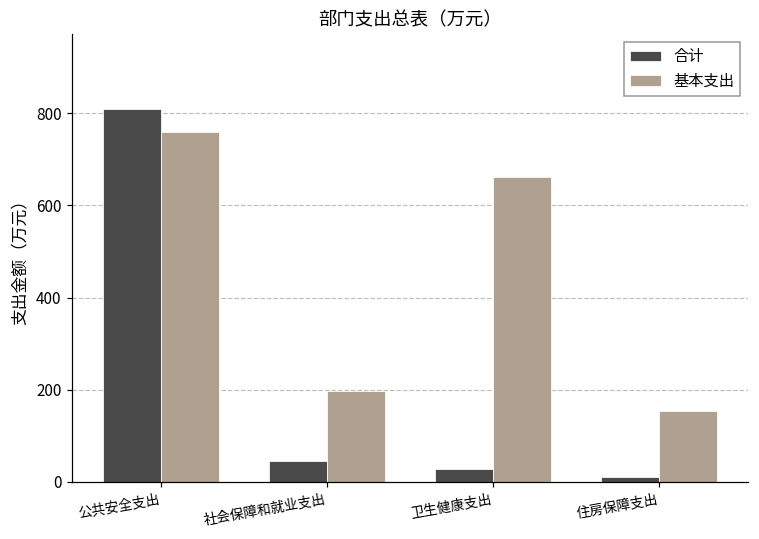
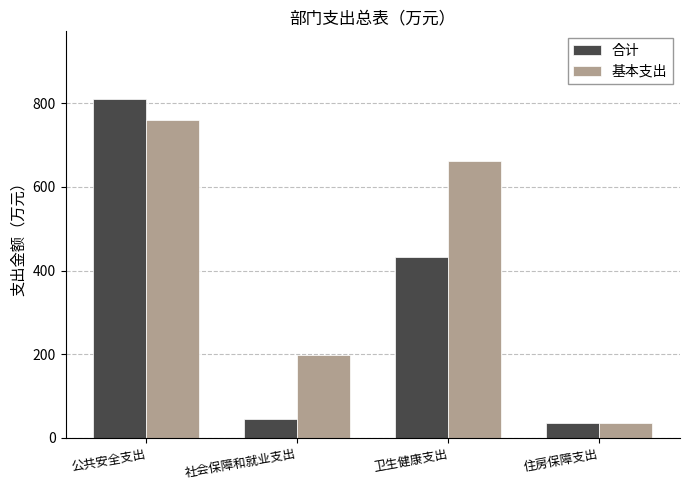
  {
    "合计": {
      "公共安全支出": 810,
      "社会保障和就业支出": 50,
-     "卫生健康支出": 30,
-     "住房保障支出": 10
+     "卫生健康支出": 430,
+     "住房保障支出": 30
    },
    "基本支出": {
      "公共安全支出": 760,
      "社会保障和就业支出": 200,
      "卫生健康支出": 660,
-     "住房保障支出": 150
+     "住房保障支出": 30
    }
  }
